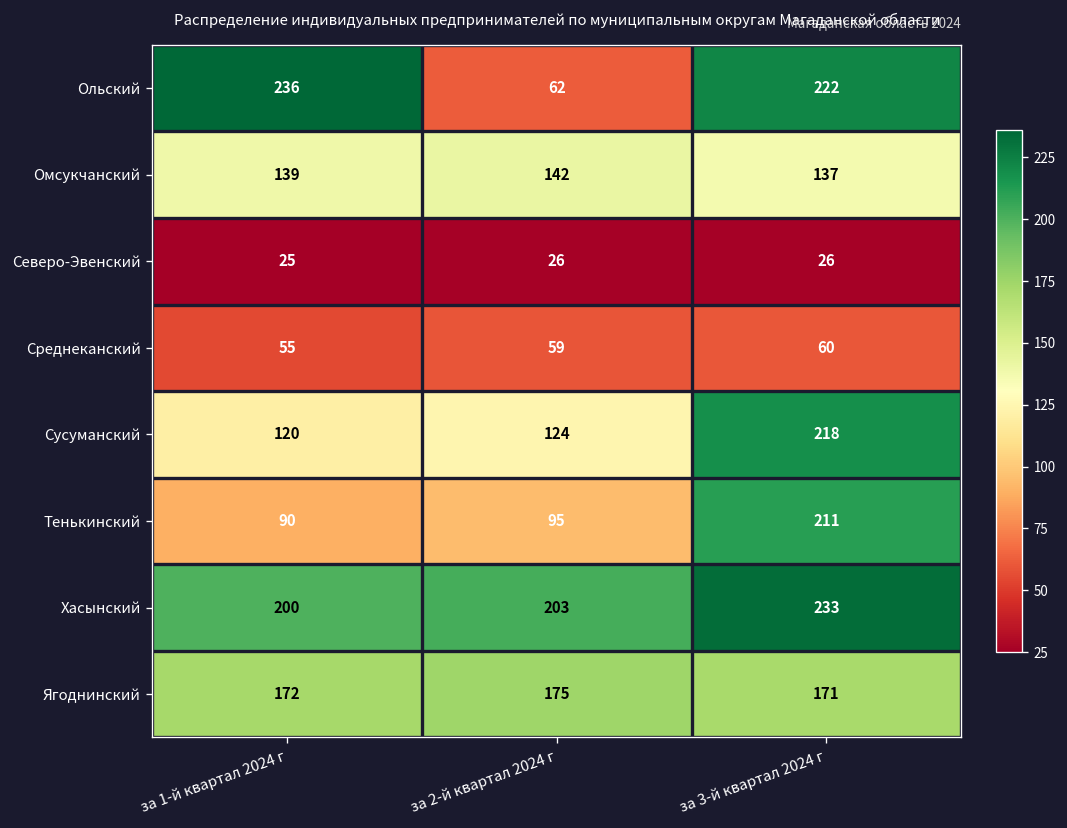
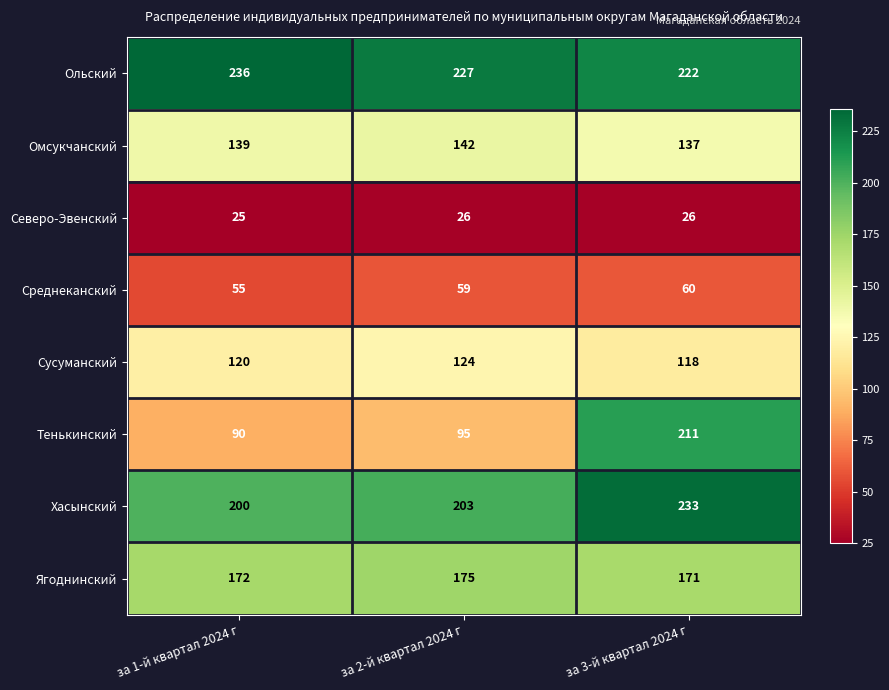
  {
    "Ольский": {
      "за 1-й квартал 2024 г": 236,
-     "за 2-й квартал 2024 г": 62,
+     "за 2-й квартал 2024 г": 227,
      "за 3-й квартал 2024 г": 222
    },
    "Омсукчанский": {
      "за 1-й квартал 2024 г": 139,
      "за 2-й квартал 2024 г": 142,
      "за 3-й квартал 2024 г": 137
    },
    "Северо-Эвенский": {
      "за 1-й квартал 2024 г": 25,
      "за 2-й квартал 2024 г": 26,
      "за 3-й квартал 2024 г": 26
    },
    "Среднеканский": {
      "за 1-й квартал 2024 г": 55,
      "за 2-й квартал 2024 г": 59,
      "за 3-й квартал 2024 г": 60
    },
    "Сусуманский": {
      "за 1-й квартал 2024 г": 120,
      "за 2-й квартал 2024 г": 124,
-     "за 3-й квартал 2024 г": 218
+     "за 3-й квартал 2024 г": 118
    },
    "Тенькинский": {
      "за 1-й квартал 2024 г": 90,
      "за 2-й квартал 2024 г": 95,
      "за 3-й квартал 2024 г": 211
    },
    "Хасынский": {
      "за 1-й квартал 2024 г": 200,
      "за 2-й квартал 2024 г": 203,
      "за 3-й квартал 2024 г": 233
    },
    "Ягоднинский": {
      "за 1-й квартал 2024 г": 172,
      "за 2-й квартал 2024 г": 175,
      "за 3-й квартал 2024 г": 171
    }
  }
